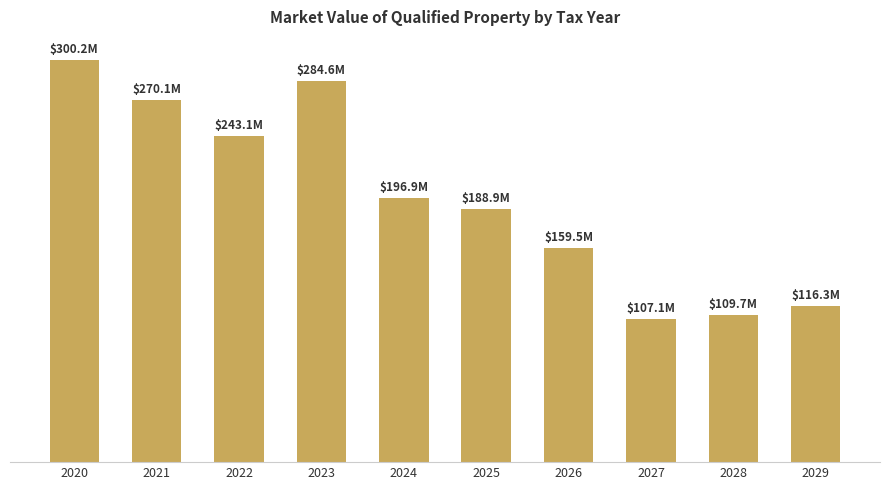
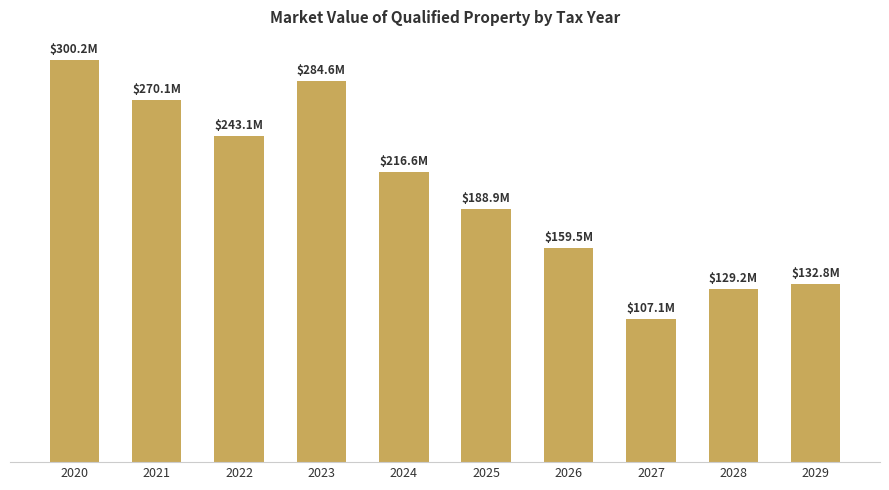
  {
    "2020": "$300.2M",
    "2021": "$270.1M",
    "2022": "$243.1M",
    "2023": "$284.6M",
-   "2024": "$196.9M",
+   "2024": "$216.6M",
    "2025": "$188.9M",
    "2026": "$159.5M",
    "2027": "$107.1M",
-   "2028": "$109.7M",
-   "2029": "$116.3M"
+   "2028": "$129.2M",
+   "2029": "$132.8M"
  }
